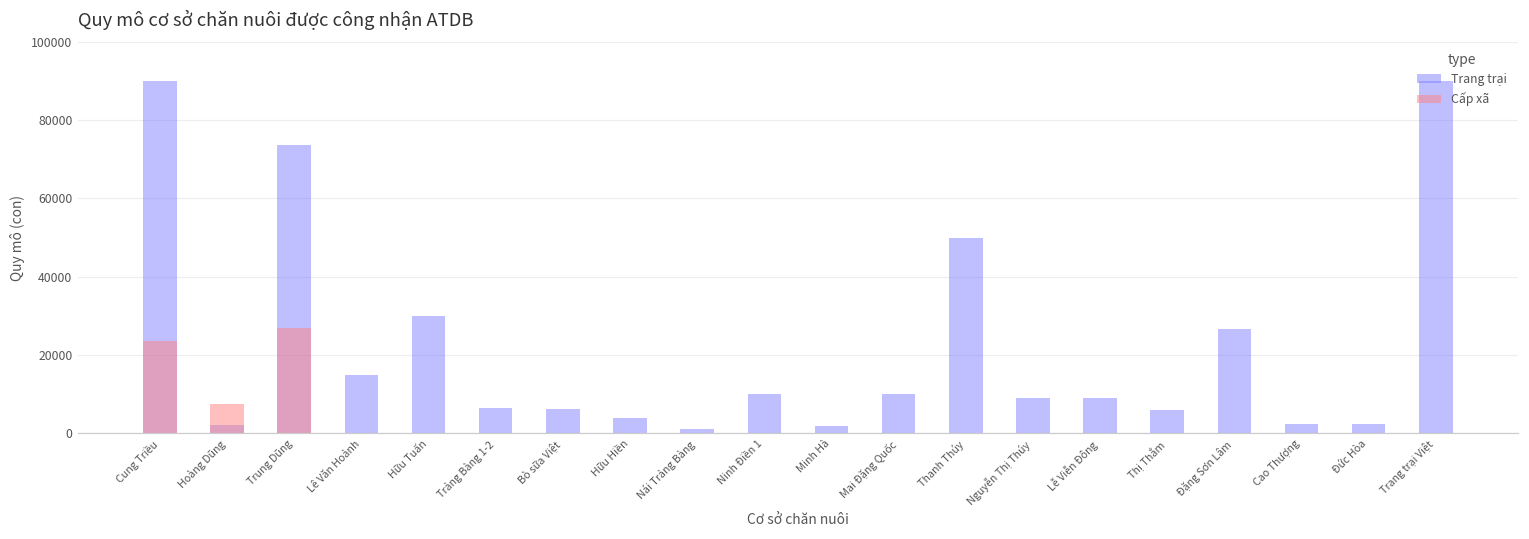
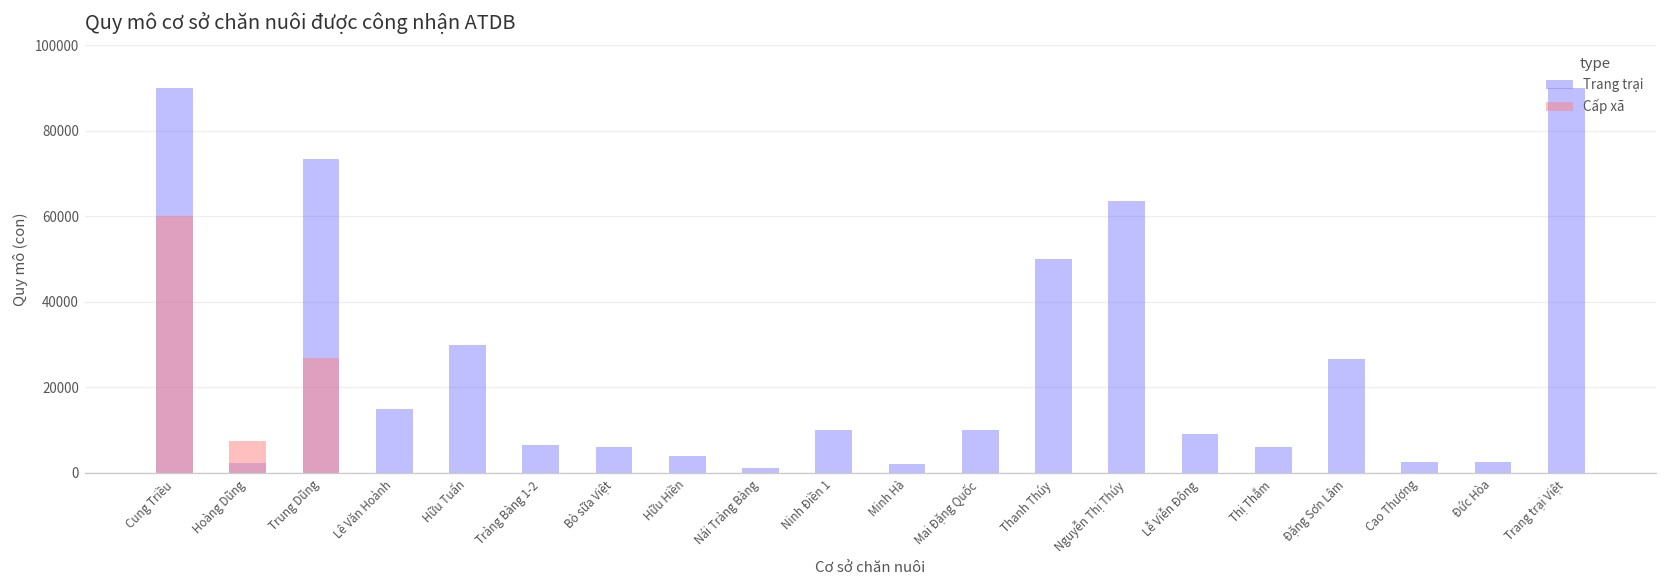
  {
    "Trang trại": {
      "Cung Triều": 90000,
      "Trung Dũng": 74000,
      "Lê Văn Hoảnh": 15000,
      "Hữu Tuấn": 30000,
      "Trảng Bàng 1-2": 7000,
      "Bò sữa Việt": 6000,
      "Hữu Hiền": 4000,
      "Nái Trảng Bàng": 1000,
      "Ninh Điền 1": 10000,
      "Minh Hà": 2000,
      "Mai Đặng Quốc": 10000,
      "Thanh Thúy": 50000,
-     "Nguyễn Thị Thúy": 9000,
+     "Nguyễn Thị Thúy": 64000,
      "Lễ Viễn Đông": 9000,
      "Thị Thắm": 6000,
      "Đặng Sơn Lâm": 27000,
      "Cao Thượng": 3000,
      "Đức Hòa": 3000,
      "Trang trại Việt": 90000
    },
    "Cấp xã": {
-     "Cung Triều": 24000,
+     "Cung Triều": 60000,
      "Hoàng Dũng": 8000,
      "Lê Văn Hoảnh": 0,
      "Hữu Tuấn": 0,
      "Trảng Bàng 1-2": 0,
      "Bò sữa Việt": 0,
      "Hữu Hiền": 0,
      "Nái Trảng Bàng": 0,
      "Ninh Điền 1": 0,
      "Minh Hà": 0,
      "Mai Đặng Quốc": 0,
      "Thanh Thúy": 0,
      "Nguyễn Thị Thúy": 0,
      "Lễ Viễn Đông": 0,
      "Thị Thắm": 0,
      "Đặng Sơn Lâm": 0,
      "Cao Thượng": 0,
      "Đức Hòa": 0,
      "Trang trại Việt": 0
    }
  }
